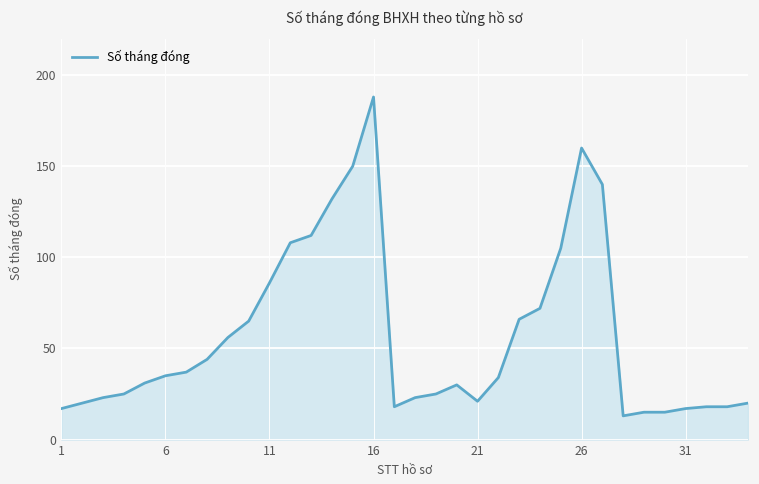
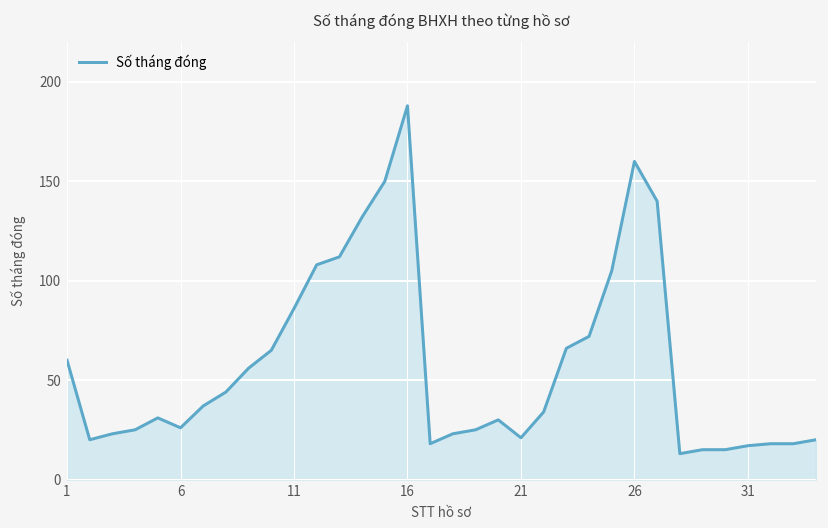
  {
-   "1": 17,
-   "6": 35,
+   "1": 60,
+   "6": 26,
    "11": 86,
    "16": 188,
    "21": 21,
    "26": 160,
    "31": 17
  }
